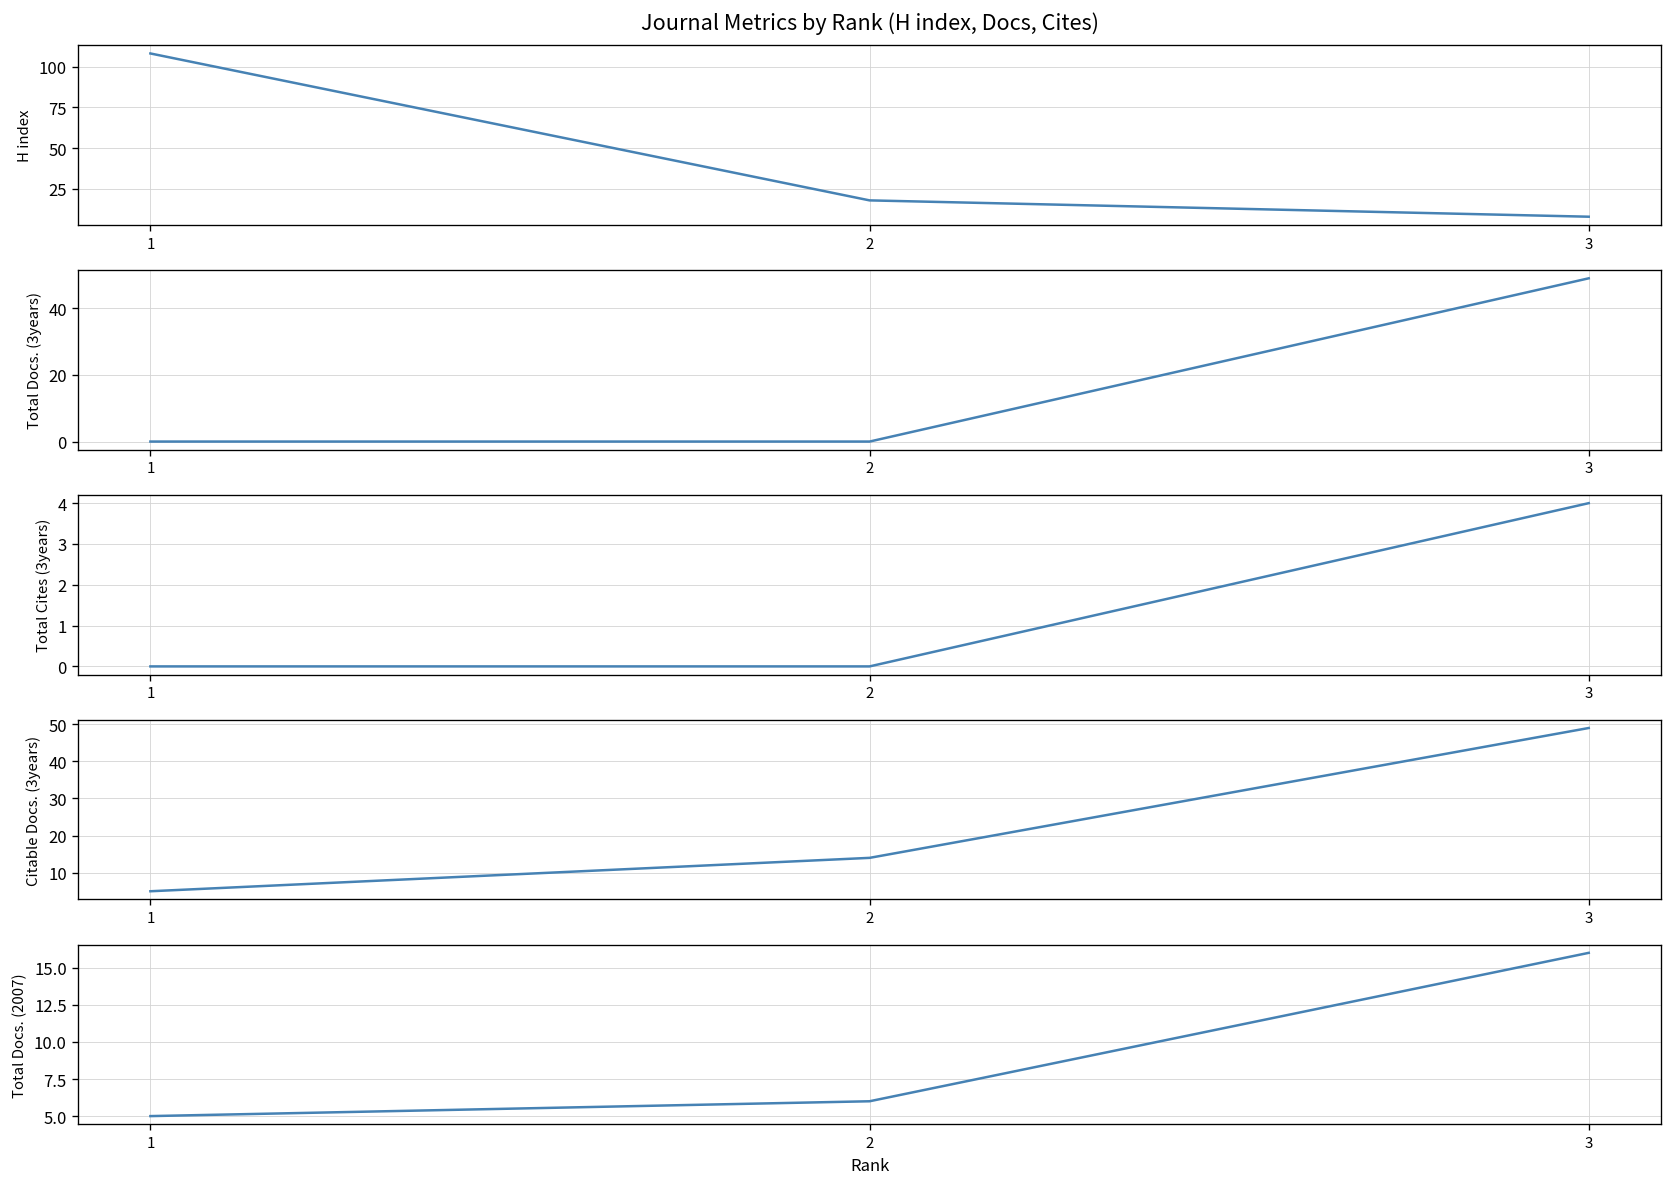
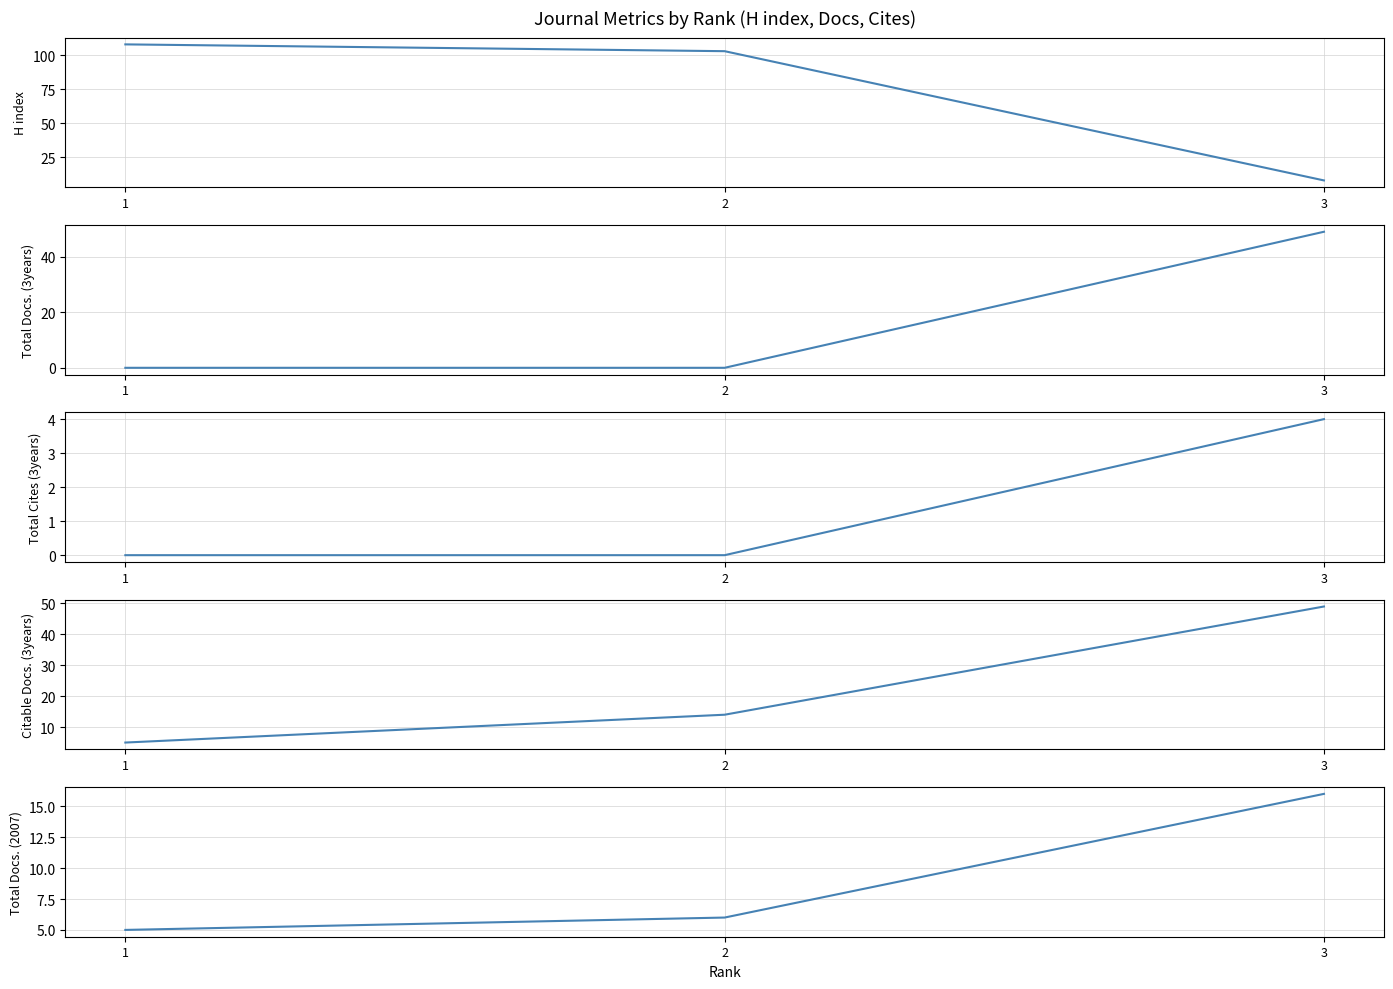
  {
    "Journal Metrics by Rank (H index, Docs, Cites)": {
      "1": 108,
-     "2": 18,
+     "2": 103,
      "3": 8
    }
  }
